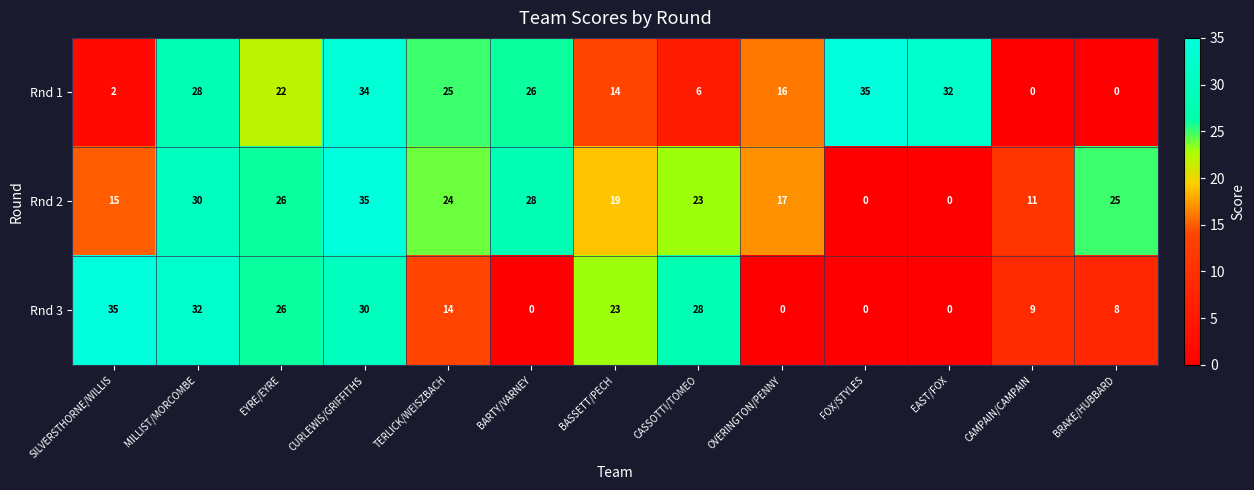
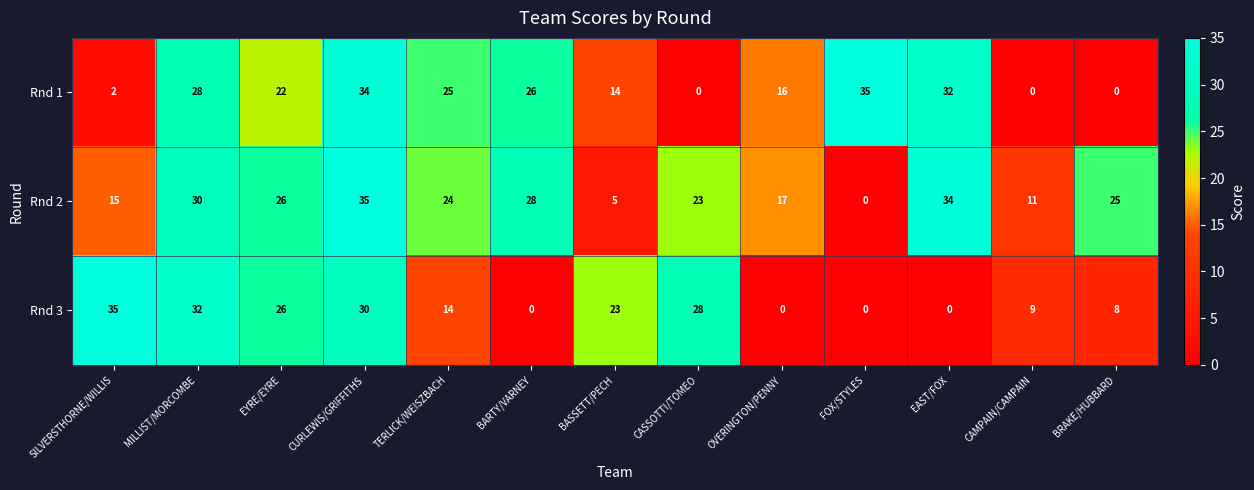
  {
    "Rnd 1": {
      "SILVERSTHORNE/WILLIS": 2,
      "MILLIST/MORCOMBE": 28,
      "EYRE/EYRE": 22,
      "CURLEWIS/GRIFFITHS": 34,
      "TERLICK/WEISZBACH": 25,
      "BARTY/VARNEY": 26,
      "BASSETT/PECH": 14,
-     "CASSOTTI/TOMEO": 6,
+     "CASSOTTI/TOMEO": 0,
      "OVERINGTON/PENNY": 16,
      "FOX/STYLES": 35,
      "EAST/FOX": 32,
      "CAMPAIN/CAMPAIN": 0,
      "BRAKE/HUBBARD": 0
    },
    "Rnd 2": {
      "SILVERSTHORNE/WILLIS": 15,
      "MILLIST/MORCOMBE": 30,
      "EYRE/EYRE": 26,
      "CURLEWIS/GRIFFITHS": 35,
      "TERLICK/WEISZBACH": 24,
      "BARTY/VARNEY": 28,
-     "BASSETT/PECH": 19,
+     "BASSETT/PECH": 5,
      "CASSOTTI/TOMEO": 23,
      "OVERINGTON/PENNY": 17,
      "FOX/STYLES": 0,
-     "EAST/FOX": 0,
+     "EAST/FOX": 34,
      "CAMPAIN/CAMPAIN": 11,
      "BRAKE/HUBBARD": 25
    },
    "Rnd 3": {
      "SILVERSTHORNE/WILLIS": 35,
      "MILLIST/MORCOMBE": 32,
      "EYRE/EYRE": 26,
      "CURLEWIS/GRIFFITHS": 30,
      "TERLICK/WEISZBACH": 14,
      "BARTY/VARNEY": 0,
      "BASSETT/PECH": 23,
      "CASSOTTI/TOMEO": 28,
      "OVERINGTON/PENNY": 0,
      "FOX/STYLES": 0,
      "EAST/FOX": 0,
      "CAMPAIN/CAMPAIN": 9,
      "BRAKE/HUBBARD": 8
    }
  }
